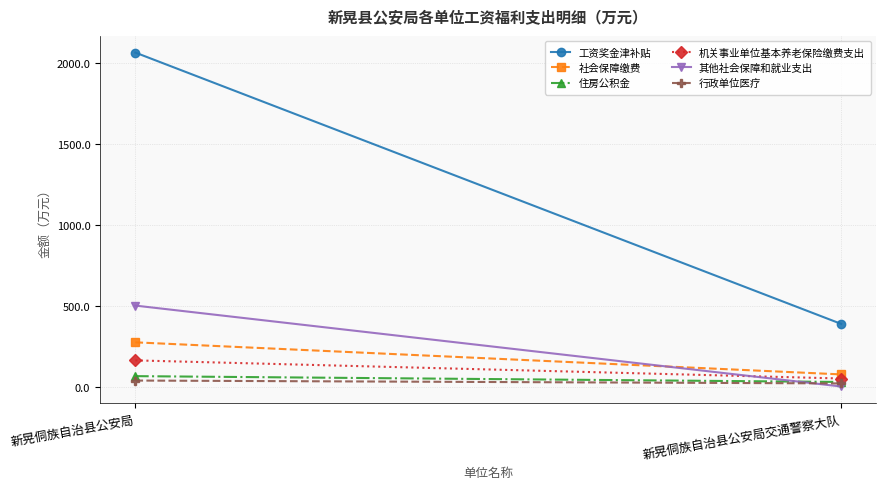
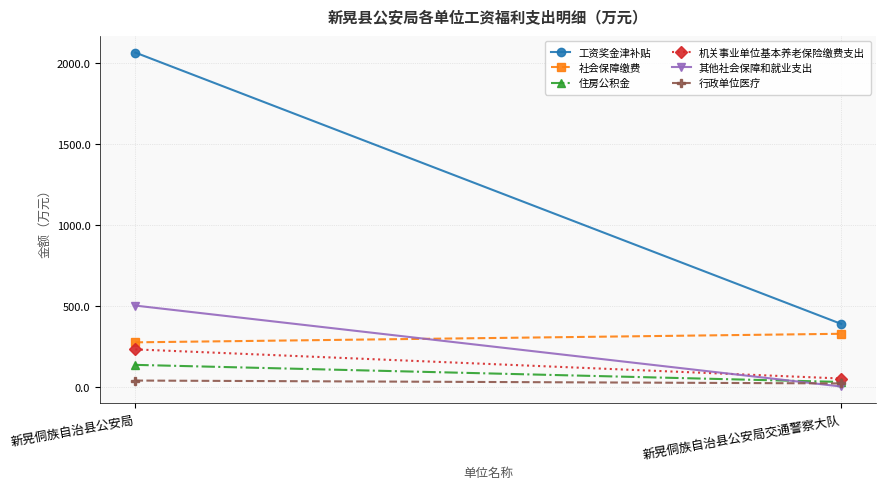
  {
    "工资奖金津补贴": {
      "新晃侗族自治县公安局": 2060,
      "新晃侗族自治县公安局交通警察大队": 390
    },
    "社会保障缴费": {
      "新晃侗族自治县公安局": 280,
-     "新晃侗族自治县公安局交通警察大队": 80
+     "新晃侗族自治县公安局交通警察大队": 330
    },
    "住房公积金": {
-     "新晃侗族自治县公安局": 70
+     "新晃侗族自治县公安局": 140
    },
    "机关事业单位基本养老保险缴费支出": {
-     "新晃侗族自治县公安局": 160,
+     "新晃侗族自治县公安局": 230,
      "新晃侗族自治县公安局交通警察大队": 50
    },
    "其他社会保障和就业支出": {
      "新晃侗族自治县公安局": 500,
      "新晃侗族自治县公安局交通警察大队": 0
    },
    "行政单位医疗": {
      "新晃侗族自治县公安局": 40
    }
  }
